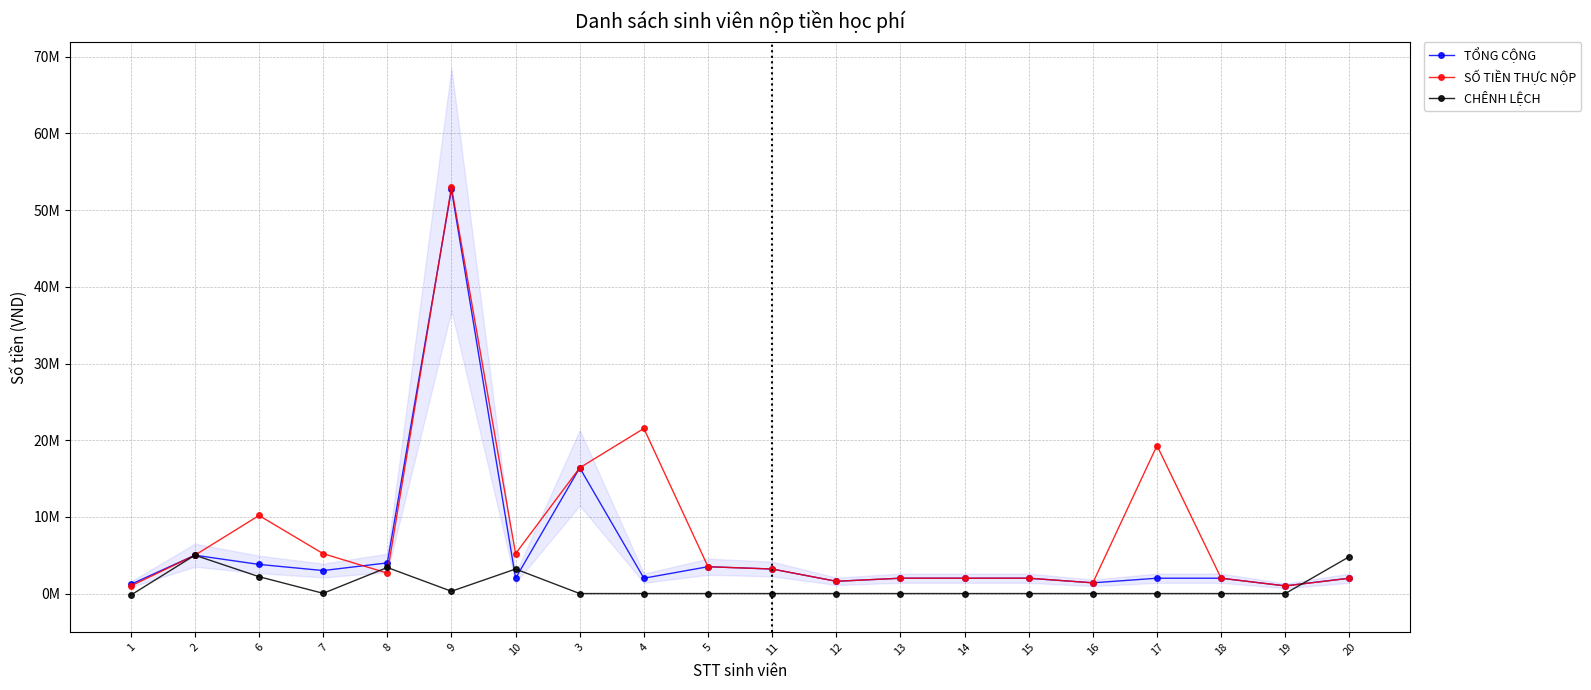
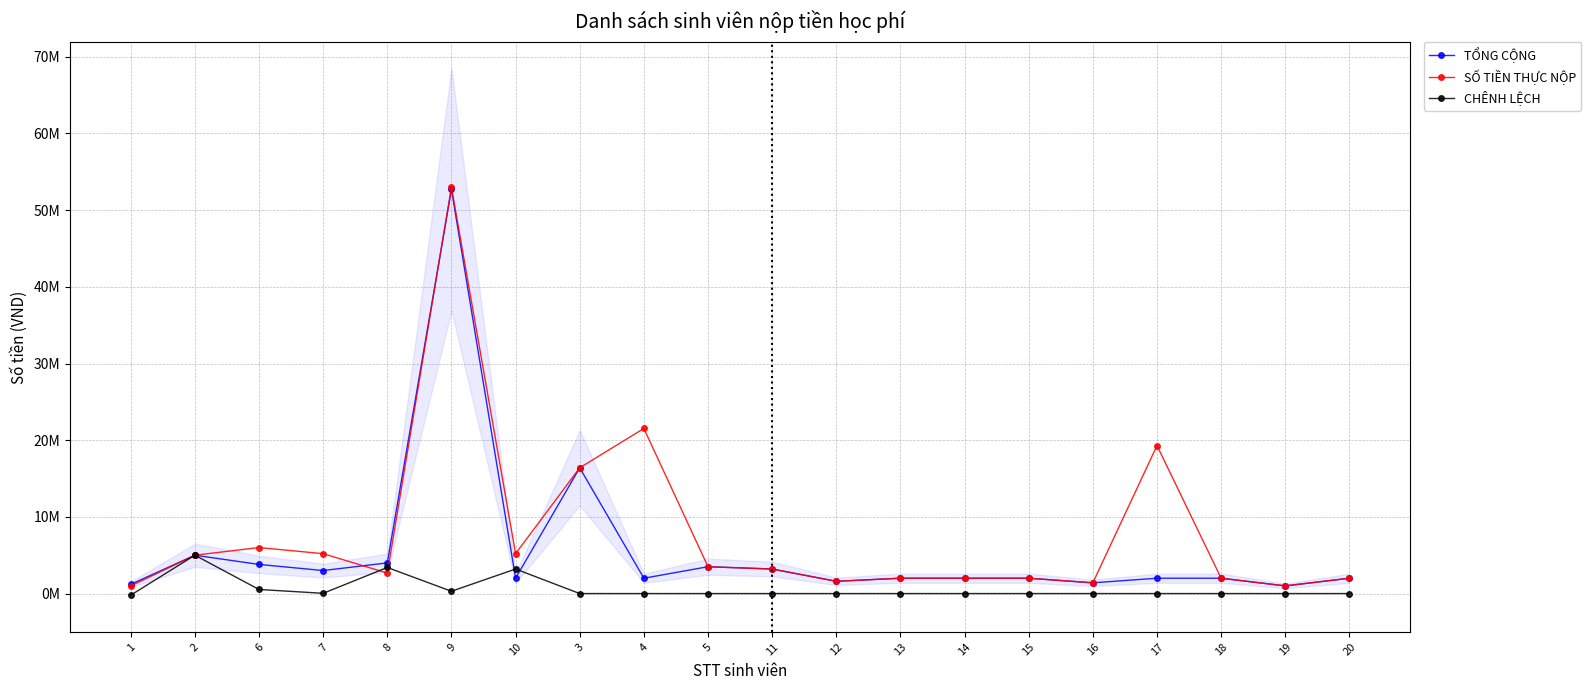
  {
    "SỐ TIỀN THỰC NỘP": {
-     "6": 10000000,
+     "6": 6000000,
      "7": 5000000,
      "8": 3000000,
      "10": 5000000,
      "4": 22000000,
      "17": 19000000
    },
    "CHÊNH LỆCH": {
      "1": 0,
-     "6": 2000000,
+     "6": 1000000,
      "7": 0,
      "8": 3000000,
      "9": 0,
      "10": 3000000,
      "3": 0,
      "4": 0,
      "5": 0,
      "11": 0,
      "12": 0,
      "13": 0,
      "14": 0,
      "15": 0,
      "16": 0,
      "17": 0,
      "18": 0,
      "19": 0,
-     "20": 5000000
+     "20": 0
    }
  }
